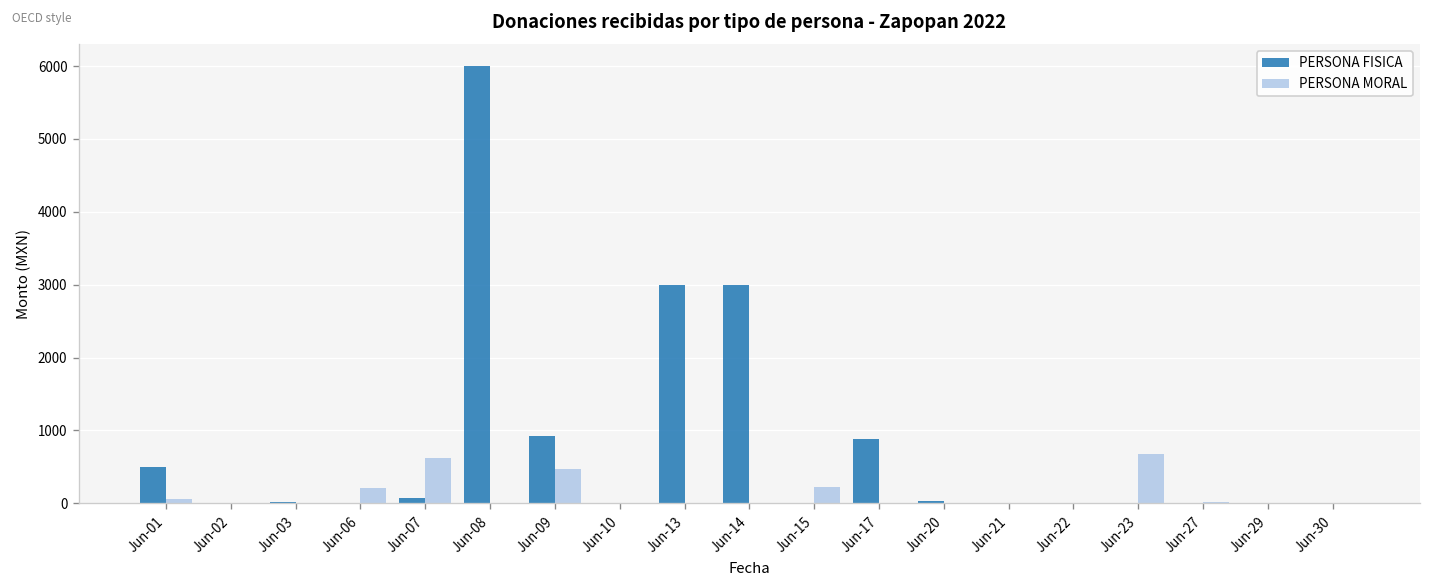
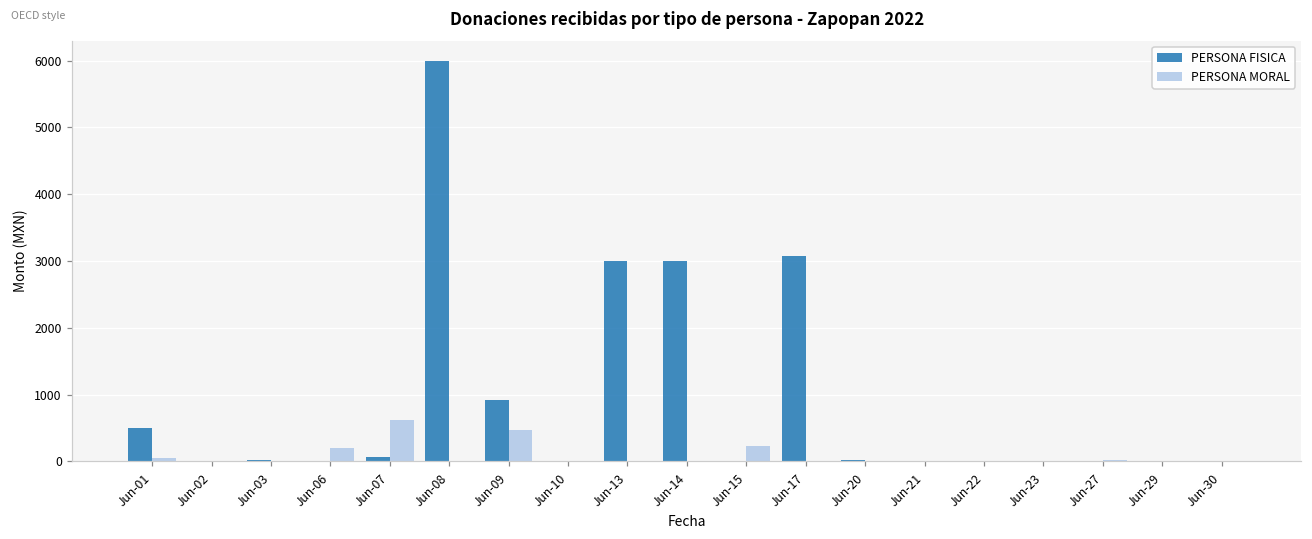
  {
    "PERSONA FISICA": {
      "Jun-01": 500,
      "Jun-06": 0,
      "Jun-07": 100,
      "Jun-08": 6000,
      "Jun-09": 900,
      "Jun-13": 3000,
      "Jun-14": 3000,
      "Jun-15": 0,
-     "Jun-17": 900,
+     "Jun-17": 3100,
      "Jun-22": 0,
      "Jun-23": 0,
      "Jun-27": 0
    },
    "PERSONA MORAL": {
      "Jun-01": 100,
      "Jun-03": 0,
      "Jun-06": 200,
      "Jun-07": 600,
      "Jun-08": 0,
      "Jun-09": 500,
      "Jun-10": 0,
      "Jun-13": 0,
      "Jun-14": 0,
      "Jun-15": 200,
      "Jun-17": 0,
      "Jun-20": 0,
      "Jun-21": 0,
-     "Jun-23": 700,
+     "Jun-23": 0,
      "Jun-29": 0,
      "Jun-30": 0
    }
  }
